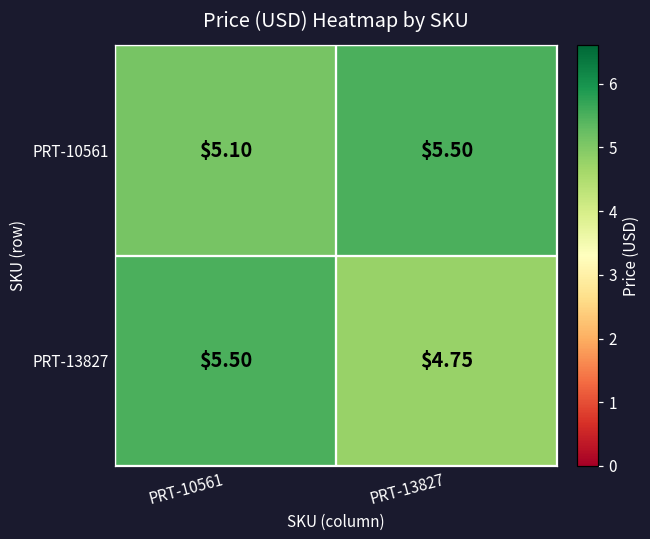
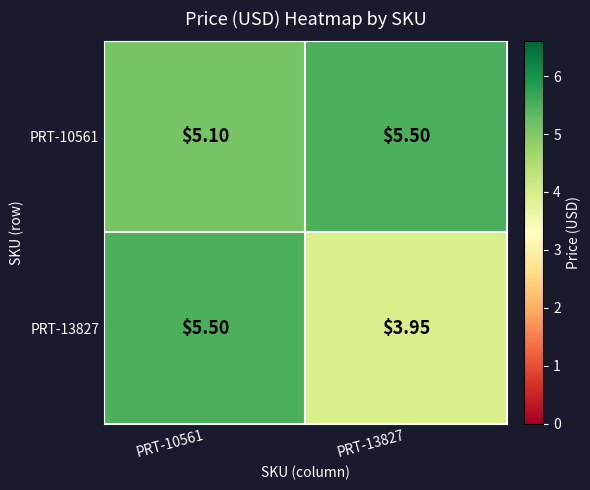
  {
    "PRT-10561": {
      "PRT-10561": "$5.10",
      "PRT-13827": "$5.50"
    },
    "PRT-13827": {
      "PRT-10561": "$5.50",
-     "PRT-13827": "$4.75"
+     "PRT-13827": "$3.95"
    }
  }
